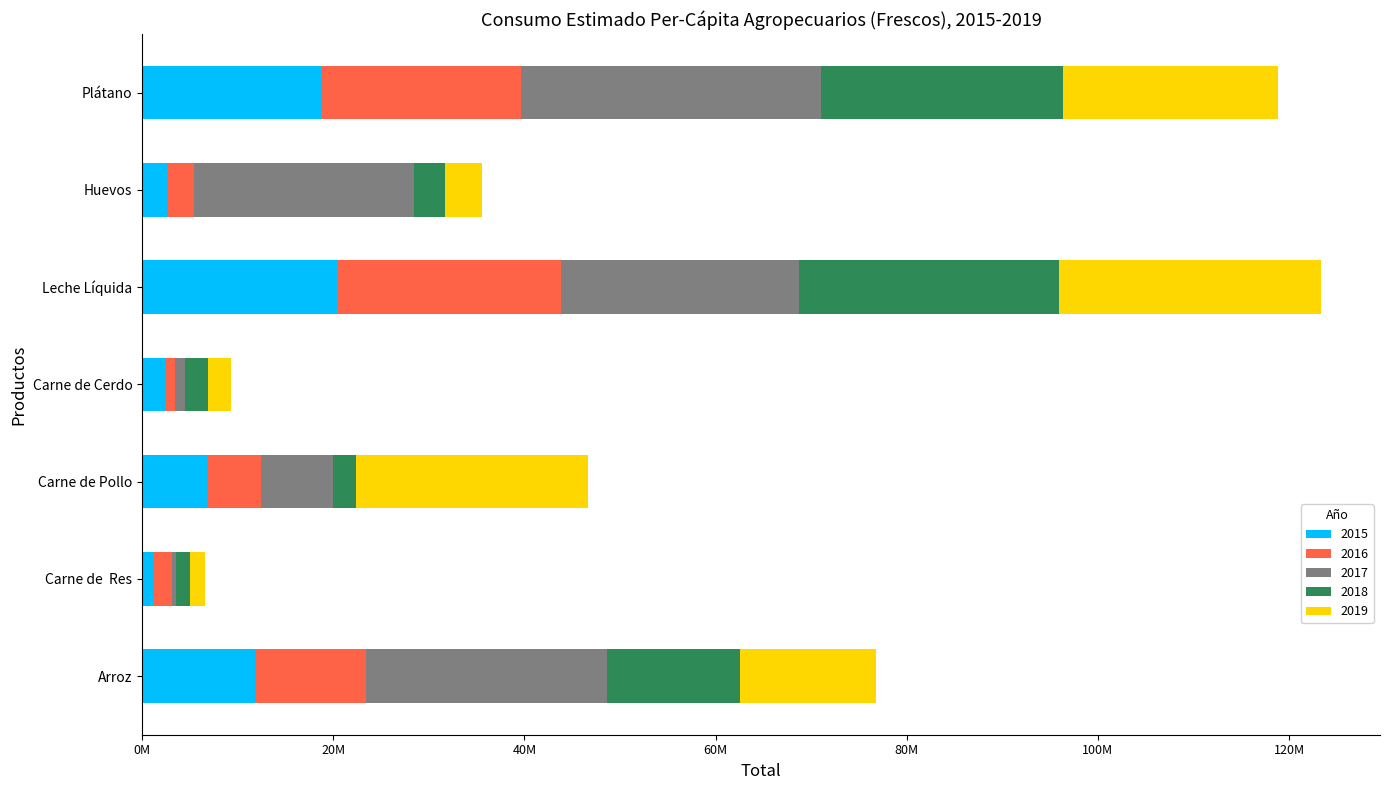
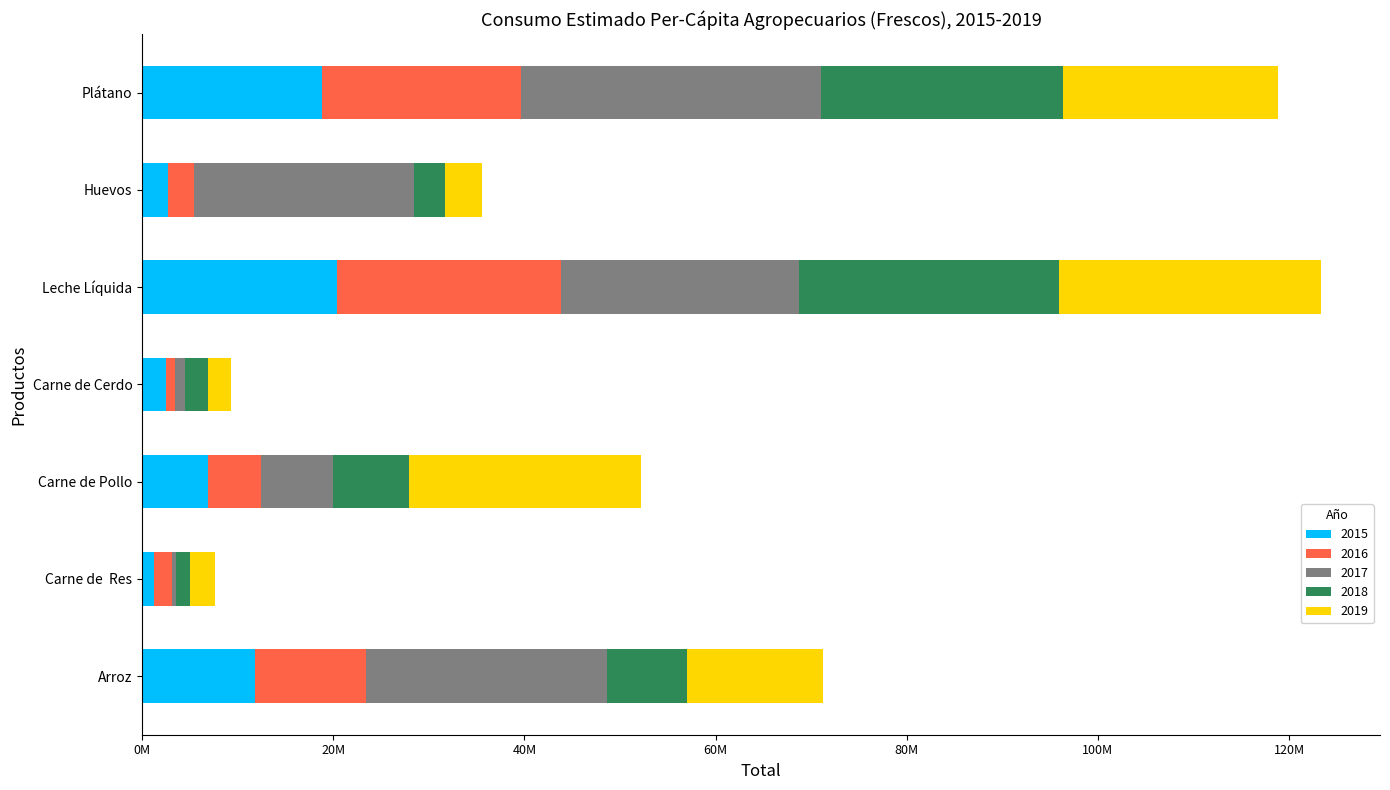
  {
    "2015": {
      "Plátano": 19000000,
      "Huevos": 3000000,
      "Leche Líquida": 20000000,
      "Carne de Cerdo": 3000000,
      "Carne de Pollo": 7000000,
      "Carne de Res": 1000000,
      "Arroz": 12000000
    },
    "2016": {
      "Plátano": 21000000,
      "Huevos": 3000000,
      "Leche Líquida": 23000000,
      "Carne de Cerdo": 1000000,
      "Carne de Pollo": 6000000,
      "Carne de Res": 2000000,
      "Arroz": 12000000
    },
    "2017": {
      "Plátano": 31000000,
      "Huevos": 23000000,
      "Leche Líquida": 25000000,
      "Carne de Cerdo": 1000000,
      "Carne de Pollo": 8000000,
      "Carne de Res": 0,
      "Arroz": 25000000
    },
    "2018": {
      "Plátano": 25000000,
      "Huevos": 3000000,
      "Leche Líquida": 27000000,
      "Carne de Cerdo": 2000000,
-     "Carne de Pollo": 2000000,
+     "Carne de Pollo": 8000000,
      "Carne de Res": 2000000,
-     "Arroz": 14000000
+     "Arroz": 8000000
    },
    "2019": {
      "Plátano": 22000000,
      "Huevos": 4000000,
      "Leche Líquida": 27000000,
      "Carne de Cerdo": 2000000,
      "Carne de Pollo": 24000000,
-     "Carne de Res": 2000000,
+     "Carne de Res": 3000000,
      "Arroz": 14000000
    }
  }
